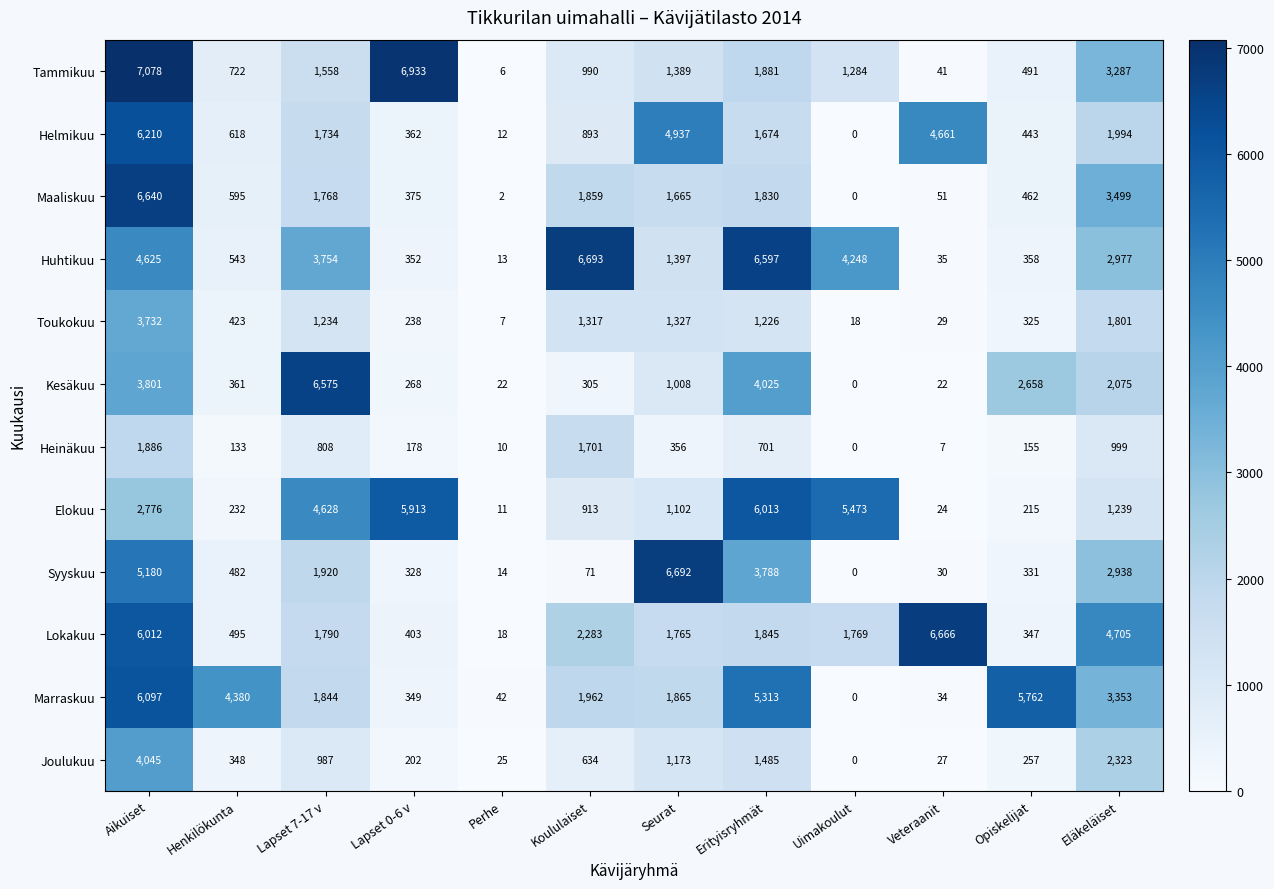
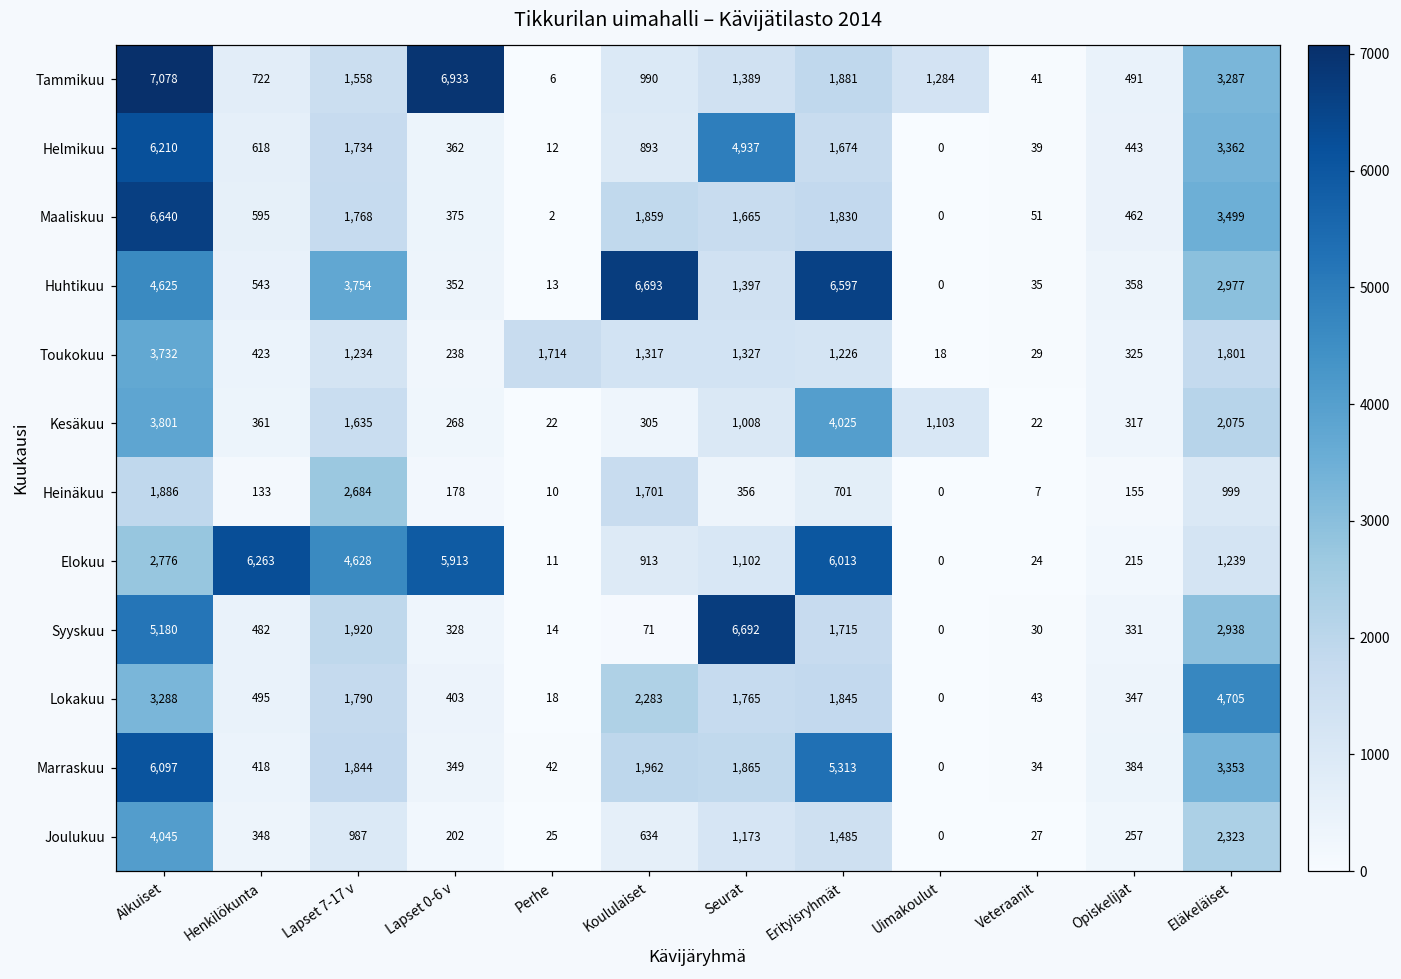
  {
    "Tammikuu": {
      "Aikuiset": "7,078",
      "Henkilökunta": "722",
      "Lapset 7-17 v": "1,558",
      "Lapset 0-6 v": "6,933",
      "Perhe": "6",
      "Koululaiset": "990",
      "Seurat": "1,389",
      "Erityisryhmät": "1,881",
      "Uimakoulut": "1,284",
      "Veteraanit": "41",
      "Opiskelijat": "491",
      "Eläkeläiset": "3,287"
    },
    "Helmikuu": {
      "Aikuiset": "6,210",
      "Henkilökunta": "618",
      "Lapset 7-17 v": "1,734",
      "Lapset 0-6 v": "362",
      "Perhe": "12",
      "Koululaiset": "893",
      "Seurat": "4,937",
      "Erityisryhmät": "1,674",
      "Uimakoulut": "0",
-     "Veteraanit": "4,661",
+     "Veteraanit": "39",
      "Opiskelijat": "443",
-     "Eläkeläiset": "1,994"
+     "Eläkeläiset": "3,362"
    },
    "Maaliskuu": {
      "Aikuiset": "6,640",
      "Henkilökunta": "595",
      "Lapset 7-17 v": "1,768",
      "Lapset 0-6 v": "375",
      "Perhe": "2",
      "Koululaiset": "1,859",
      "Seurat": "1,665",
      "Erityisryhmät": "1,830",
      "Uimakoulut": "0",
      "Veteraanit": "51",
      "Opiskelijat": "462",
      "Eläkeläiset": "3,499"
    },
    "Huhtikuu": {
      "Aikuiset": "4,625",
      "Henkilökunta": "543",
      "Lapset 7-17 v": "3,754",
      "Lapset 0-6 v": "352",
      "Perhe": "13",
      "Koululaiset": "6,693",
      "Seurat": "1,397",
      "Erityisryhmät": "6,597",
-     "Uimakoulut": "4,248",
+     "Uimakoulut": "0",
      "Veteraanit": "35",
      "Opiskelijat": "358",
      "Eläkeläiset": "2,977"
    },
    "Toukokuu": {
      "Aikuiset": "3,732",
      "Henkilökunta": "423",
      "Lapset 7-17 v": "1,234",
      "Lapset 0-6 v": "238",
-     "Perhe": "7",
+     "Perhe": "1,714",
      "Koululaiset": "1,317",
      "Seurat": "1,327",
      "Erityisryhmät": "1,226",
      "Uimakoulut": "18",
      "Veteraanit": "29",
      "Opiskelijat": "325",
      "Eläkeläiset": "1,801"
    },
    "Kesäkuu": {
      "Aikuiset": "3,801",
      "Henkilökunta": "361",
-     "Lapset 7-17 v": "6,575",
+     "Lapset 7-17 v": "1,635",
      "Lapset 0-6 v": "268",
      "Perhe": "22",
      "Koululaiset": "305",
      "Seurat": "1,008",
      "Erityisryhmät": "4,025",
-     "Uimakoulut": "0",
+     "Uimakoulut": "1,103",
      "Veteraanit": "22",
-     "Opiskelijat": "2,658",
+     "Opiskelijat": "317",
      "Eläkeläiset": "2,075"
    },
    "Heinäkuu": {
      "Aikuiset": "1,886",
      "Henkilökunta": "133",
-     "Lapset 7-17 v": "808",
+     "Lapset 7-17 v": "2,684",
      "Lapset 0-6 v": "178",
      "Perhe": "10",
      "Koululaiset": "1,701",
      "Seurat": "356",
      "Erityisryhmät": "701",
      "Uimakoulut": "0",
      "Veteraanit": "7",
      "Opiskelijat": "155",
      "Eläkeläiset": "999"
    },
    "Elokuu": {
      "Aikuiset": "2,776",
-     "Henkilökunta": "232",
+     "Henkilökunta": "6,263",
      "Lapset 7-17 v": "4,628",
      "Lapset 0-6 v": "5,913",
      "Perhe": "11",
      "Koululaiset": "913",
      "Seurat": "1,102",
      "Erityisryhmät": "6,013",
-     "Uimakoulut": "5,473",
+     "Uimakoulut": "0",
      "Veteraanit": "24",
      "Opiskelijat": "215",
      "Eläkeläiset": "1,239"
    },
    "Syyskuu": {
      "Aikuiset": "5,180",
      "Henkilökunta": "482",
      "Lapset 7-17 v": "1,920",
      "Lapset 0-6 v": "328",
      "Perhe": "14",
      "Koululaiset": "71",
      "Seurat": "6,692",
-     "Erityisryhmät": "3,788",
+     "Erityisryhmät": "1,715",
      "Uimakoulut": "0",
      "Veteraanit": "30",
      "Opiskelijat": "331",
      "Eläkeläiset": "2,938"
    },
    "Lokakuu": {
-     "Aikuiset": "6,012",
+     "Aikuiset": "3,288",
      "Henkilökunta": "495",
      "Lapset 7-17 v": "1,790",
      "Lapset 0-6 v": "403",
      "Perhe": "18",
      "Koululaiset": "2,283",
      "Seurat": "1,765",
      "Erityisryhmät": "1,845",
-     "Uimakoulut": "1,769",
-     "Veteraanit": "6,666",
+     "Uimakoulut": "0",
+     "Veteraanit": "43",
      "Opiskelijat": "347",
      "Eläkeläiset": "4,705"
    },
    "Marraskuu": {
      "Aikuiset": "6,097",
-     "Henkilökunta": "4,380",
+     "Henkilökunta": "418",
      "Lapset 7-17 v": "1,844",
      "Lapset 0-6 v": "349",
      "Perhe": "42",
      "Koululaiset": "1,962",
      "Seurat": "1,865",
      "Erityisryhmät": "5,313",
      "Uimakoulut": "0",
      "Veteraanit": "34",
-     "Opiskelijat": "5,762",
+     "Opiskelijat": "384",
      "Eläkeläiset": "3,353"
    },
    "Joulukuu": {
      "Aikuiset": "4,045",
      "Henkilökunta": "348",
      "Lapset 7-17 v": "987",
      "Lapset 0-6 v": "202",
      "Perhe": "25",
      "Koululaiset": "634",
      "Seurat": "1,173",
      "Erityisryhmät": "1,485",
      "Uimakoulut": "0",
      "Veteraanit": "27",
      "Opiskelijat": "257",
      "Eläkeläiset": "2,323"
    }
  }
